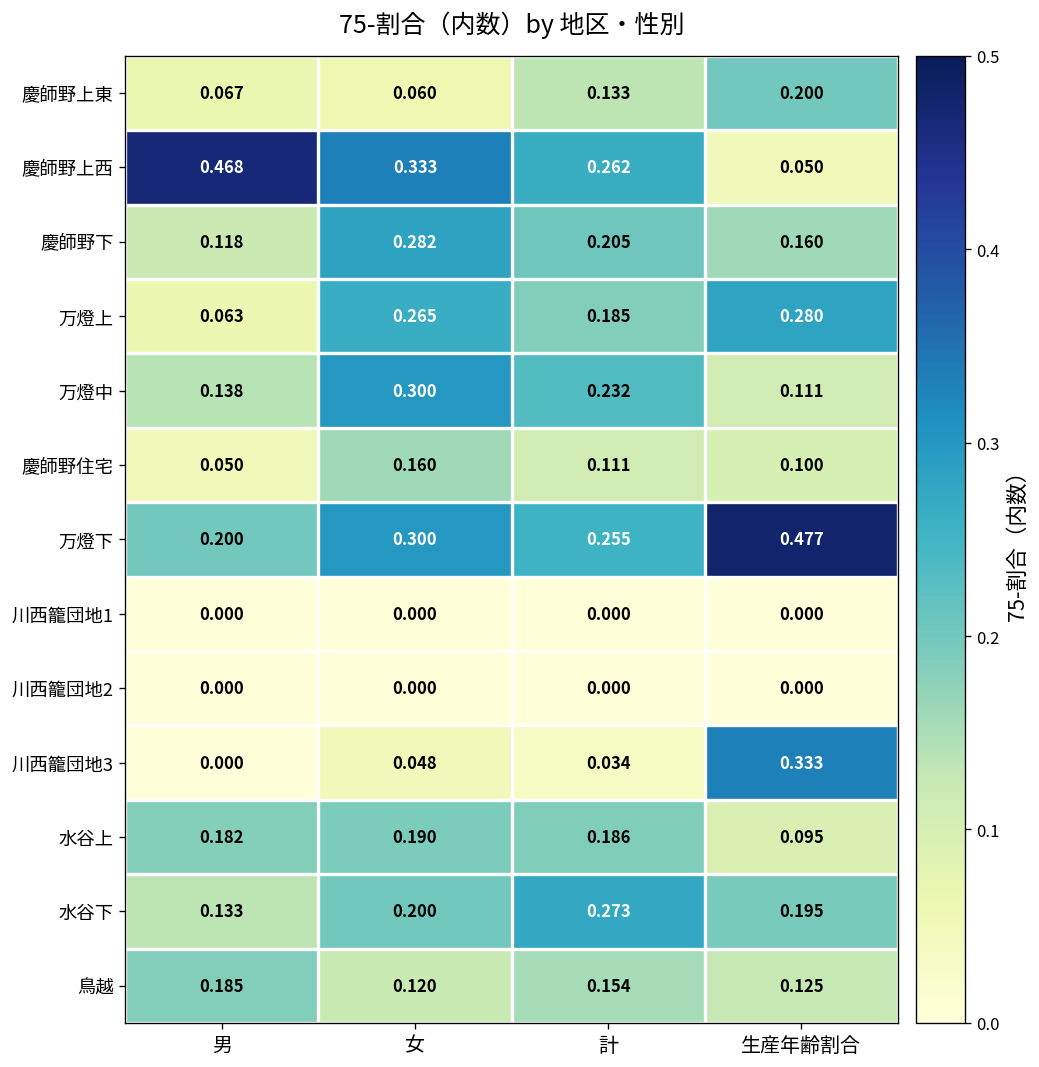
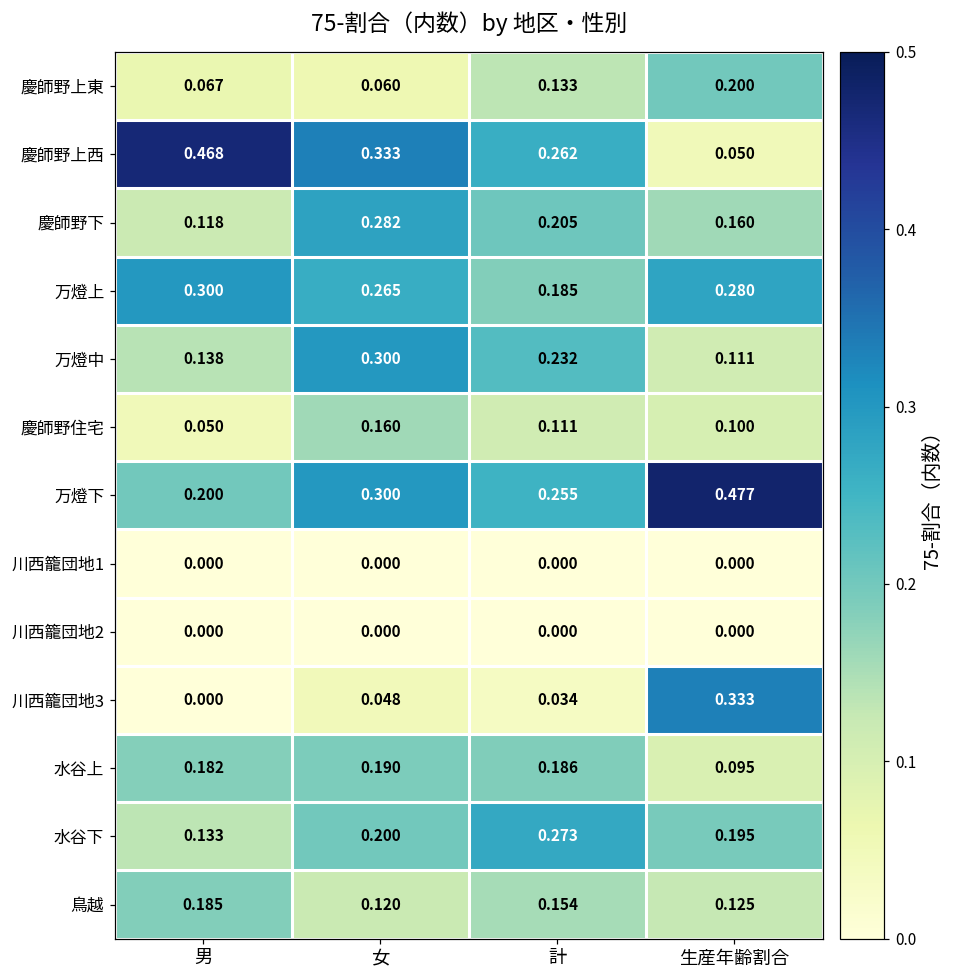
  {
    "慶師野上東": {
      "男": 0.067,
      "女": 0.060,
      "計": 0.133,
      "生産年齢割合": 0.200
    },
    "慶師野上西": {
      "男": 0.468,
      "女": 0.333,
      "計": 0.262,
      "生産年齢割合": 0.050
    },
    "慶師野下": {
      "男": 0.118,
      "女": 0.282,
      "計": 0.205,
      "生産年齢割合": 0.160
    },
    "万燈上": {
-     "男": 0.063,
+     "男": 0.300,
      "女": 0.265,
      "計": 0.185,
      "生産年齢割合": 0.280
    },
    "万燈中": {
      "男": 0.138,
      "女": 0.300,
      "計": 0.232,
      "生産年齢割合": 0.111
    },
    "慶師野住宅": {
      "男": 0.050,
      "女": 0.160,
      "計": 0.111,
      "生産年齢割合": 0.100
    },
    "万燈下": {
      "男": 0.200,
      "女": 0.300,
      "計": 0.255,
      "生産年齢割合": 0.477
    },
    "川西籠団地1": {
      "男": 0.000,
      "女": 0.000,
      "計": 0.000,
      "生産年齢割合": 0.000
    },
    "川西籠団地2": {
      "男": 0.000,
      "女": 0.000,
      "計": 0.000,
      "生産年齢割合": 0.000
    },
    "川西籠団地3": {
      "男": 0.000,
      "女": 0.048,
      "計": 0.034,
      "生産年齢割合": 0.333
    },
    "水谷上": {
      "男": 0.182,
      "女": 0.190,
      "計": 0.186,
      "生産年齢割合": 0.095
    },
    "水谷下": {
      "男": 0.133,
      "女": 0.200,
      "計": 0.273,
      "生産年齢割合": 0.195
    },
    "鳥越": {
      "男": 0.185,
      "女": 0.120,
      "計": 0.154,
      "生産年齢割合": 0.125
    }
  }
